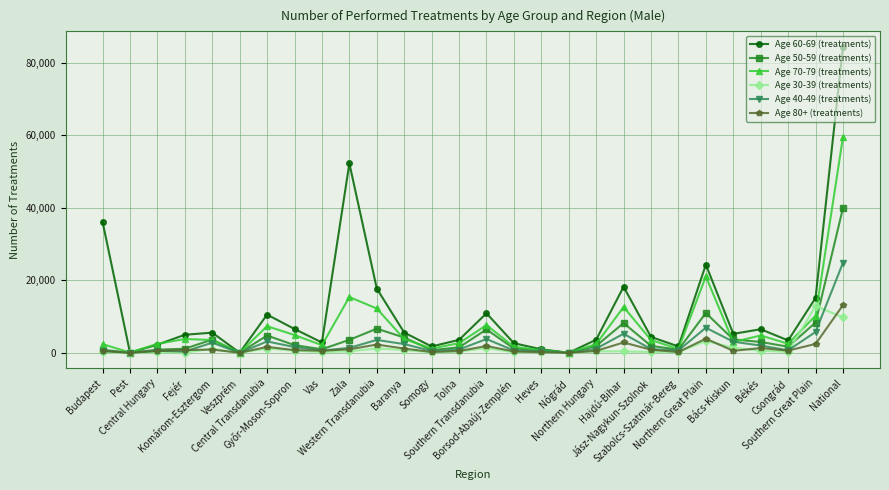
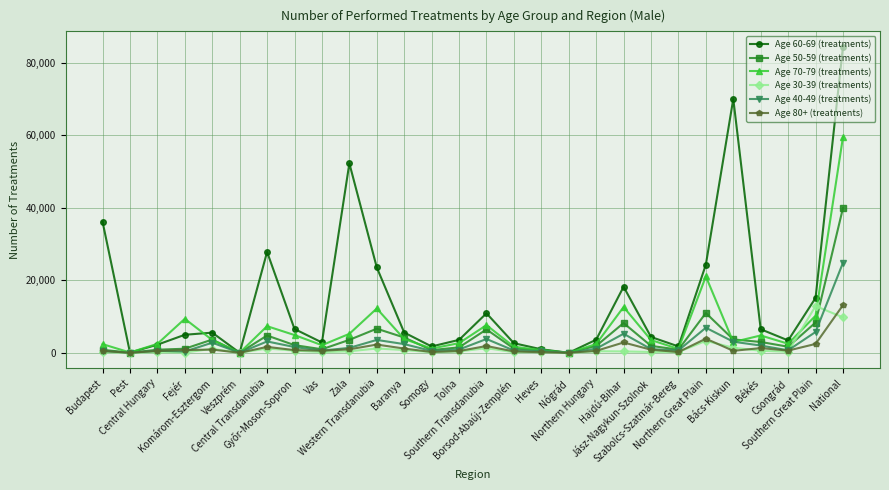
  {
    "Age 60-69 (treatments)": {
      "Budapest": "36,000",
      "Fejér": "5,000",
      "Komárom-Esztergom": "6,000",
-     "Central Transdanubia": "11,000",
+     "Central Transdanubia": "28,000",
      "Győr-Moson-Sopron": "7,000",
      "Vas": "3,000",
      "Zala": "52,000",
-     "Western Transdanubia": "18,000",
+     "Western Transdanubia": "24,000",
      "Baranya": "6,000",
      "Tolna": "4,000",
      "Southern Transdanubia": "11,000",
      "Borsod-Abaúj-Zemplén": "3,000",
      "Northern Hungary": "4,000",
      "Hajdú-Bihar": "18,000",
      "Jász-Nagykun-Szolnok": "4,000",
      "Northern Great Plain": "24,000",
-     "Bács-Kiskun": "5,000",
+     "Bács-Kiskun": "70,000",
      "Békés": "6,000",
      "Csongrád": "3,000",
      "Southern Great Plain": "15,000"
    },
    "Age 70-79 (treatments)": {
      "Budapest": "2,000",
-     "Fejér": "4,000",
+     "Fejér": "9,000",
      "Central Transdanubia": "7,000",
      "Győr-Moson-Sopron": "5,000",
      "Vas": "2,000",
-     "Zala": "15,000",
+     "Zala": "5,000",
      "Western Transdanubia": "12,000",
      "Tolna": "3,000",
      "Southern Transdanubia": "8,000",
      "Hajdú-Bihar": "13,000",
      "Jász-Nagykun-Szolnok": "4,000",
      "Northern Great Plain": "21,000",
      "Békés": "5,000",
      "Csongrád": "2,000",
      "Southern Great Plain": "10,000",
      "National": "59,000"
    },
    "Age 30-39 (treatments)": {
      "Western Transdanubia": "1,000",
      "Hajdú-Bihar": "0",
      "Bács-Kiskun": "1,000",
      "Békés": "1,000",
      "Southern Great Plain": "13,000",
      "National": "10,000"
    },
    "Age 80+ (treatments)": {
      "Western Transdanubia": "2,000",
      "Hajdú-Bihar": "3,000",
      "Bács-Kiskun": "1,000",
      "Southern Great Plain": "2,000",
      "National": "13,000"
    }
  }
